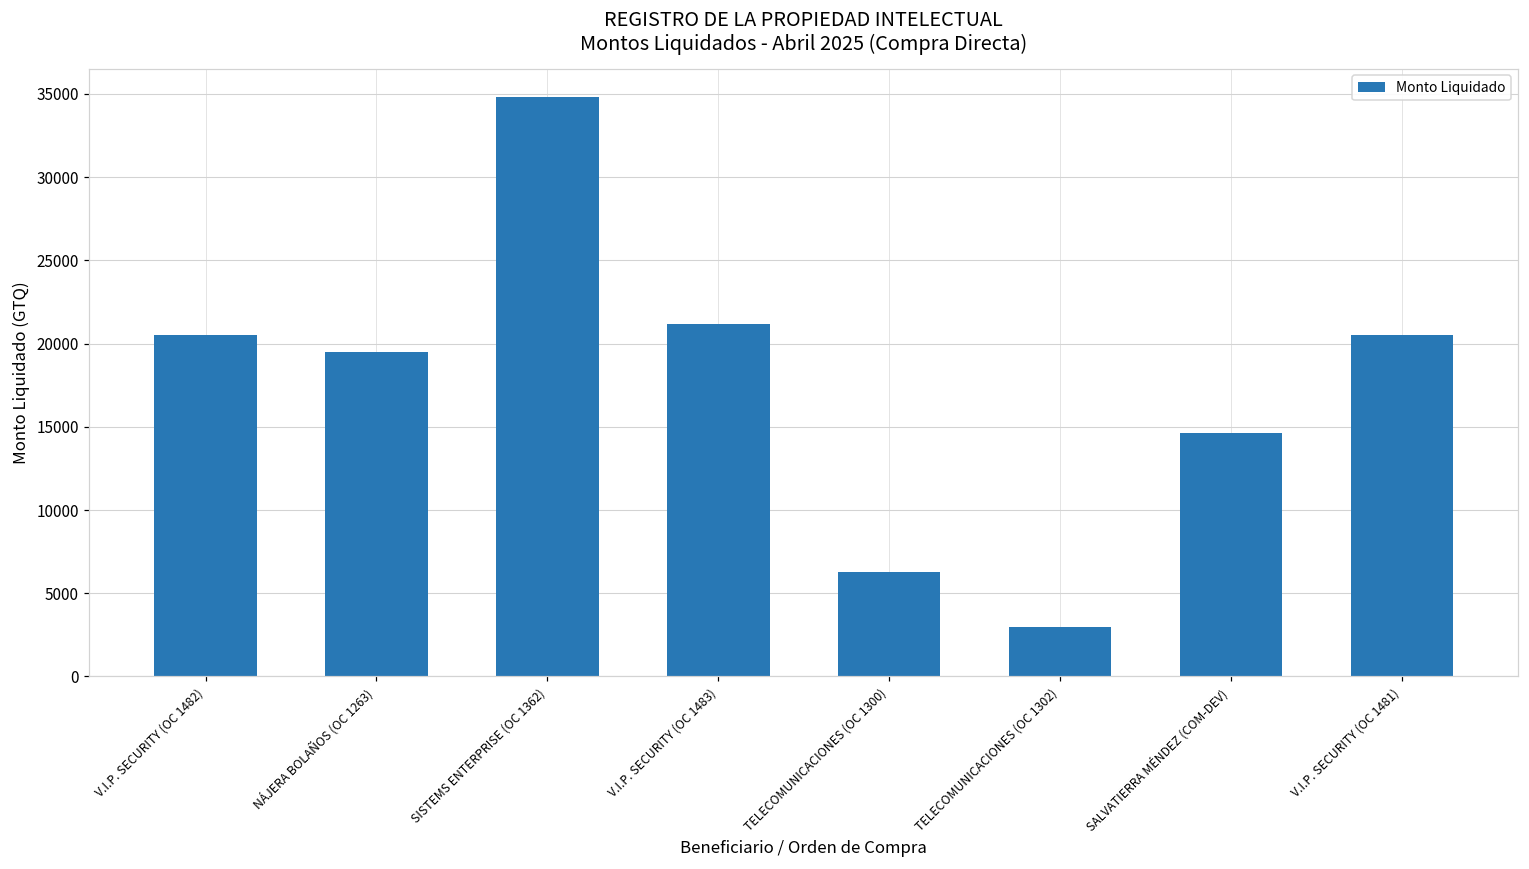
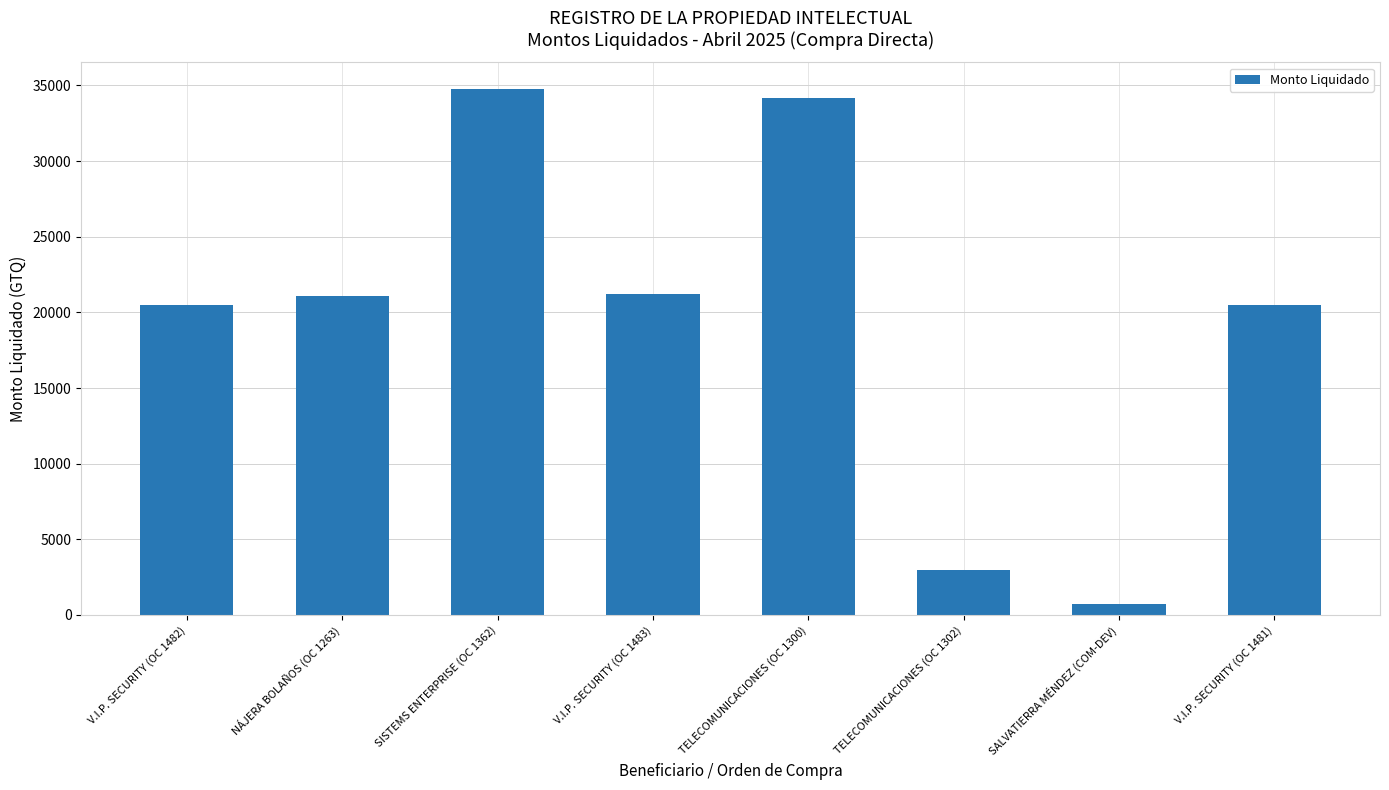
  {
    "V.I.P. SECURITY (OC 1482)": 20500,
-   "NÁJERA BOLAÑOS (OC 1263)": 19500,
+   "NÁJERA BOLAÑOS (OC 1263)": 21100,
    "SISTEMS ENTERPRISE (OC 1362)": 34800,
    "V.I.P. SECURITY (OC 1483)": 21200,
-   "TELECOMUNICACIONES (OC 1300)": 6300,
+   "TELECOMUNICACIONES (OC 1300)": 34200,
    "TELECOMUNICACIONES (OC 1302)": 3000,
-   "SALVATIERRA MÉNDEZ (COM-DEV)": 14600,
+   "SALVATIERRA MÉNDEZ (COM-DEV)": 700,
    "V.I.P. SECURITY (OC 1481)": 20500
  }
